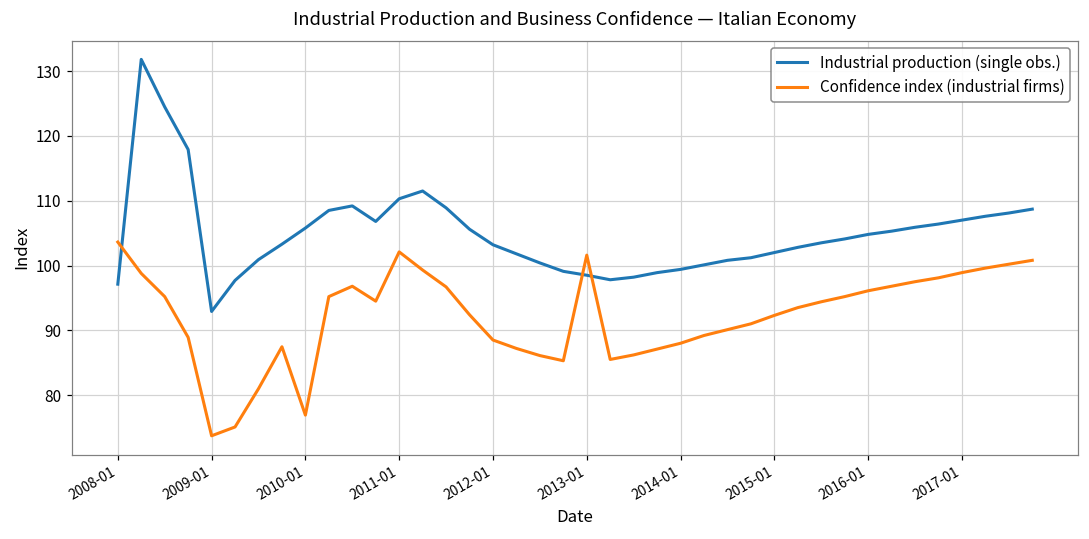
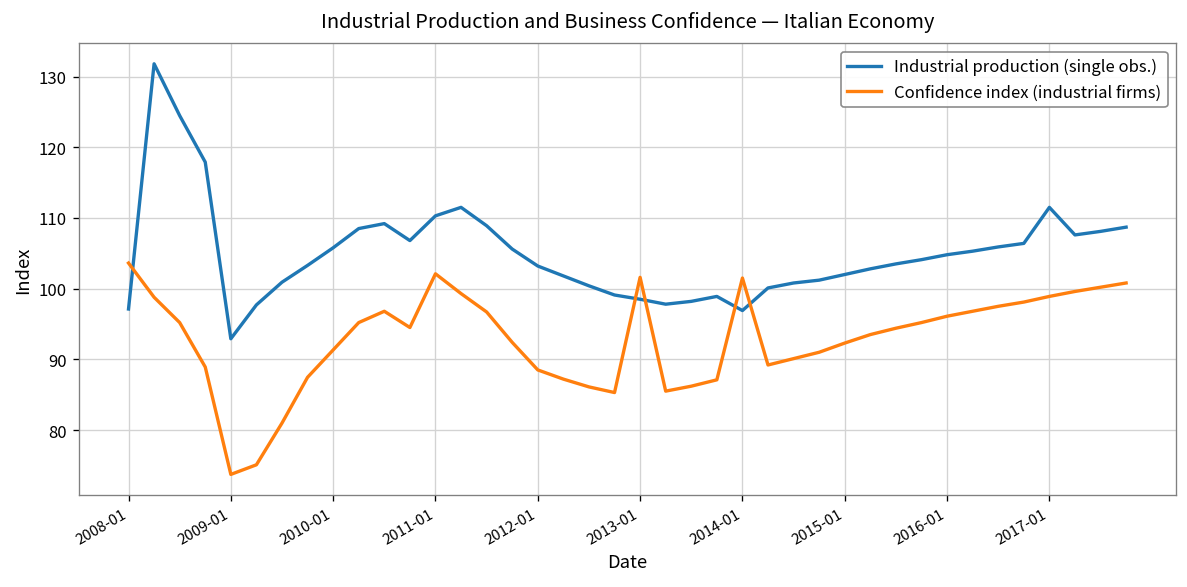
  {
    "Industrial production (single obs.)": {
      "2008-01": 97,
      "2009-01": 93,
      "2010-01": 106,
      "2011-01": 110,
      "2012-01": 103,
      "2013-01": 99,
-     "2014-01": 99,
+     "2014-01": 97,
      "2015-01": 102,
      "2016-01": 105,
-     "2017-01": 107
+     "2017-01": 112
    },
    "Confidence index (industrial firms)": {
      "2008-01": 104,
      "2009-01": 74,
-     "2010-01": 77,
+     "2010-01": 91,
      "2011-01": 102,
      "2012-01": 89,
      "2013-01": 102,
-     "2014-01": 88,
+     "2014-01": 102,
      "2015-01": 92,
      "2016-01": 96,
      "2017-01": 99
    }
  }
